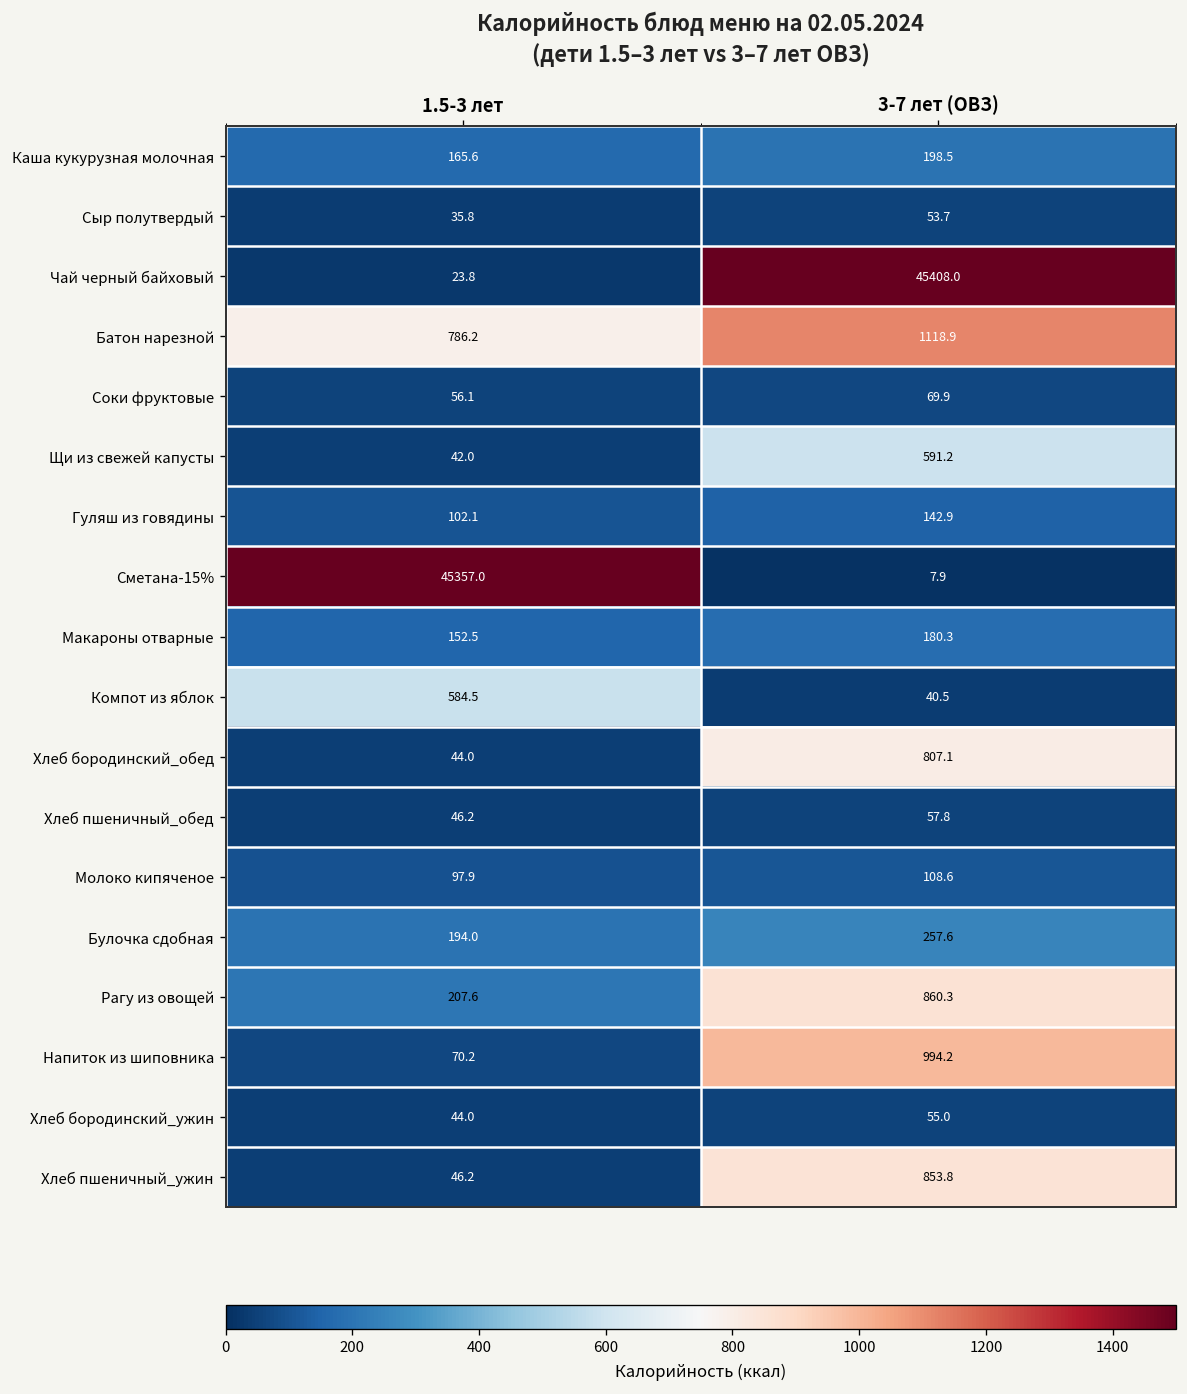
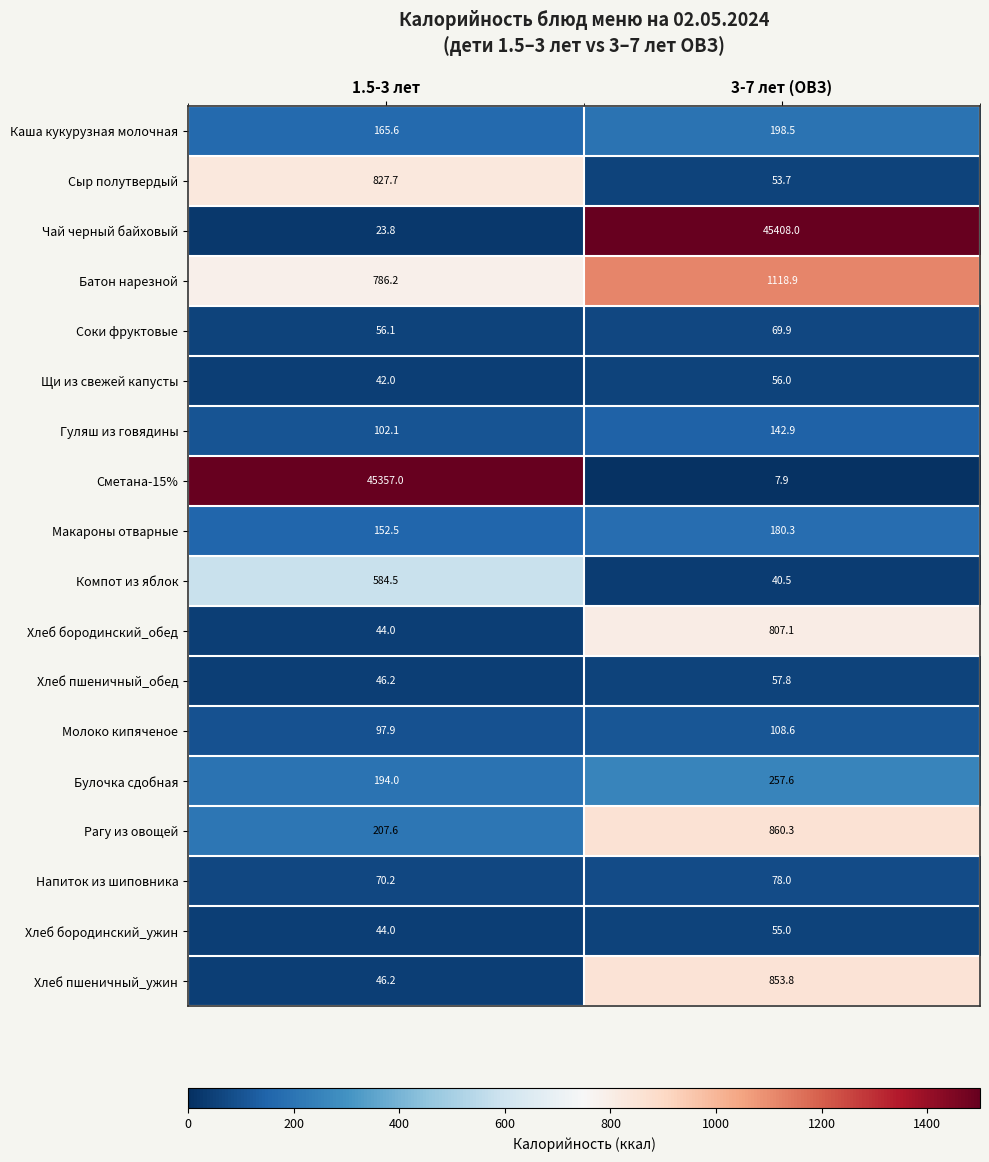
  {
    "Каша кукурузная молочная": {
      "1.5-3 лет": 165.6,
      "3-7 лет (ОВЗ)": 198.5
    },
    "Сыр полутвердый": {
-     "1.5-3 лет": 35.8,
+     "1.5-3 лет": 827.7,
      "3-7 лет (ОВЗ)": 53.7
    },
    "Чай черный байховый": {
      "1.5-3 лет": 23.8,
      "3-7 лет (ОВЗ)": 45408.0
    },
    "Батон нарезной": {
      "1.5-3 лет": 786.2,
      "3-7 лет (ОВЗ)": 1118.9
    },
    "Соки фруктовые": {
      "1.5-3 лет": 56.1,
      "3-7 лет (ОВЗ)": 69.9
    },
    "Щи из свежей капусты": {
      "1.5-3 лет": 42.0,
-     "3-7 лет (ОВЗ)": 591.2
+     "3-7 лет (ОВЗ)": 56.0
    },
    "Гуляш из говядины": {
      "1.5-3 лет": 102.1,
      "3-7 лет (ОВЗ)": 142.9
    },
    "Сметана-15%": {
      "1.5-3 лет": 45357.0,
      "3-7 лет (ОВЗ)": 7.9
    },
    "Макароны отварные": {
      "1.5-3 лет": 152.5,
      "3-7 лет (ОВЗ)": 180.3
    },
    "Компот из яблок": {
      "1.5-3 лет": 584.5,
      "3-7 лет (ОВЗ)": 40.5
    },
    "Хлеб бородинский_обед": {
      "1.5-3 лет": 44.0,
      "3-7 лет (ОВЗ)": 807.1
    },
    "Хлеб пшеничный_обед": {
      "1.5-3 лет": 46.2,
      "3-7 лет (ОВЗ)": 57.8
    },
    "Молоко кипяченое": {
      "1.5-3 лет": 97.9,
      "3-7 лет (ОВЗ)": 108.6
    },
    "Булочка сдобная": {
      "1.5-3 лет": 194.0,
      "3-7 лет (ОВЗ)": 257.6
    },
    "Рагу из овощей": {
      "1.5-3 лет": 207.6,
      "3-7 лет (ОВЗ)": 860.3
    },
    "Напиток из шиповника": {
      "1.5-3 лет": 70.2,
-     "3-7 лет (ОВЗ)": 994.2
+     "3-7 лет (ОВЗ)": 78.0
    },
    "Хлеб бородинский_ужин": {
      "1.5-3 лет": 44.0,
      "3-7 лет (ОВЗ)": 55.0
    },
    "Хлеб пшеничный_ужин": {
      "1.5-3 лет": 46.2,
      "3-7 лет (ОВЗ)": 853.8
    }
  }
